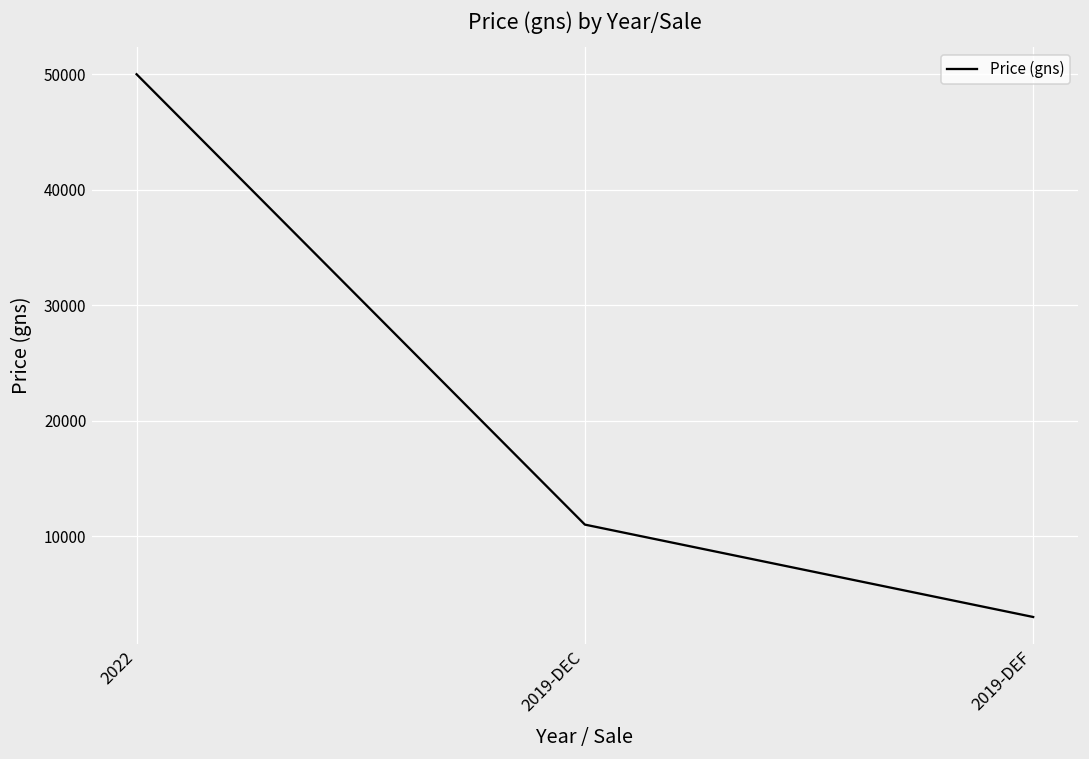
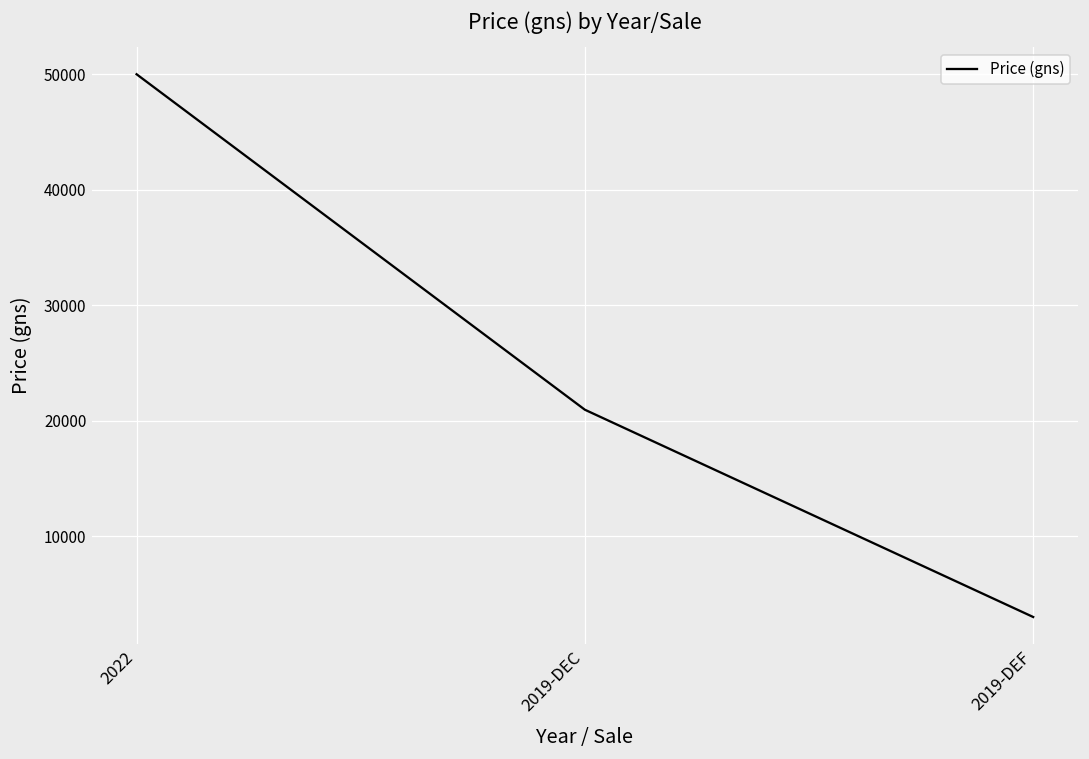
  {
    "2022": 50000,
-   "2019-DEC": 11000,
+   "2019-DEC": 20900,
    "2019-DEF": 3000
  }
